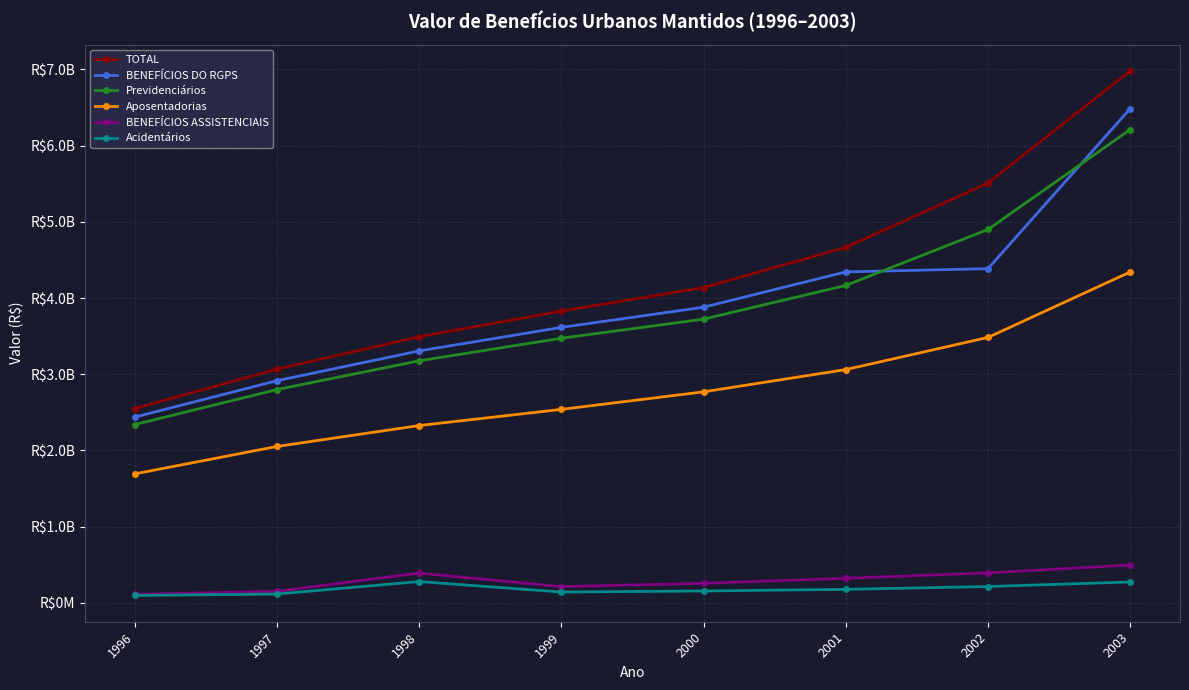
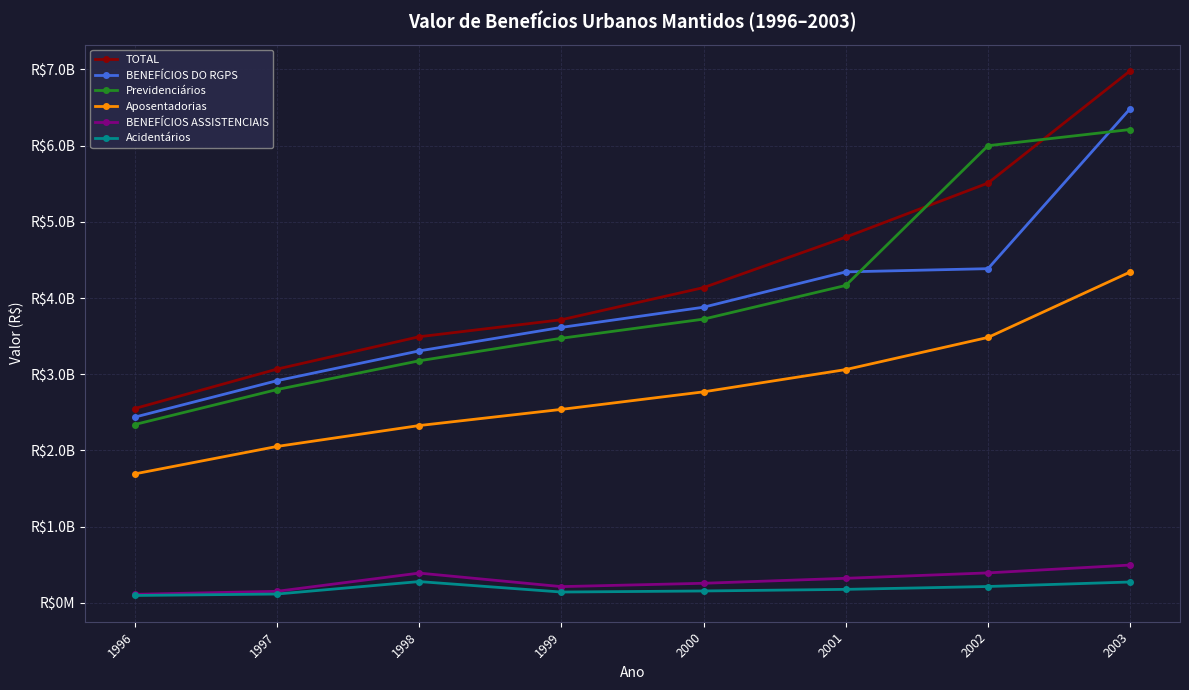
  {
    "TOTAL": {
      "1996": "R$2600000000",
      "1997": "R$3100000000",
      "1998": "R$3500000000",
-     "1999": "R$3800000000",
+     "1999": "R$3700000000",
      "2000": "R$4100000000",
-     "2001": "R$4700000000",
+     "2001": "R$4800000000",
      "2002": "R$5500000000",
      "2003": "R$7000000000"
    },
    "BENEFÍCIOS DO RGPS": {
      "1996": "R$2400000000",
      "1997": "R$2900000000",
      "1998": "R$3300000000",
      "1999": "R$3600000000",
      "2000": "R$3900000000",
      "2001": "R$4300000000",
      "2002": "R$4400000000",
      "2003": "R$6500000000"
    },
    "Previdenciários": {
      "1996": "R$2300000000",
      "1997": "R$2800000000",
      "1998": "R$3200000000",
      "1999": "R$3500000000",
      "2000": "R$3700000000",
      "2001": "R$4200000000",
-     "2002": "R$4900000000",
+     "2002": "R$6000000000",
      "2003": "R$6200000000"
    },
    "Aposentadorias": {
      "1996": "R$1700000000",
      "1997": "R$2100000000",
      "1998": "R$2300000000",
      "1999": "R$2500000000",
      "2000": "R$2800000000",
      "2001": "R$3100000000",
      "2002": "R$3500000000",
      "2003": "R$4300000000"
    },
    "BENEFÍCIOS ASSISTENCIAIS": {
      "1997": "R$200000000",
      "1998": "R$400000000",
      "1999": "R$200000000",
      "2000": "R$300000000",
      "2001": "R$300000000",
      "2002": "R$400000000",
      "2003": "R$500000000"
    },
    "Acidentários": {
      "1997": "R$100000000",
      "1998": "R$300000000",
      "1999": "R$100000000",
      "2000": "R$200000000",
      "2001": "R$200000000",
      "2002": "R$200000000",
      "2003": "R$300000000"
    }
  }
